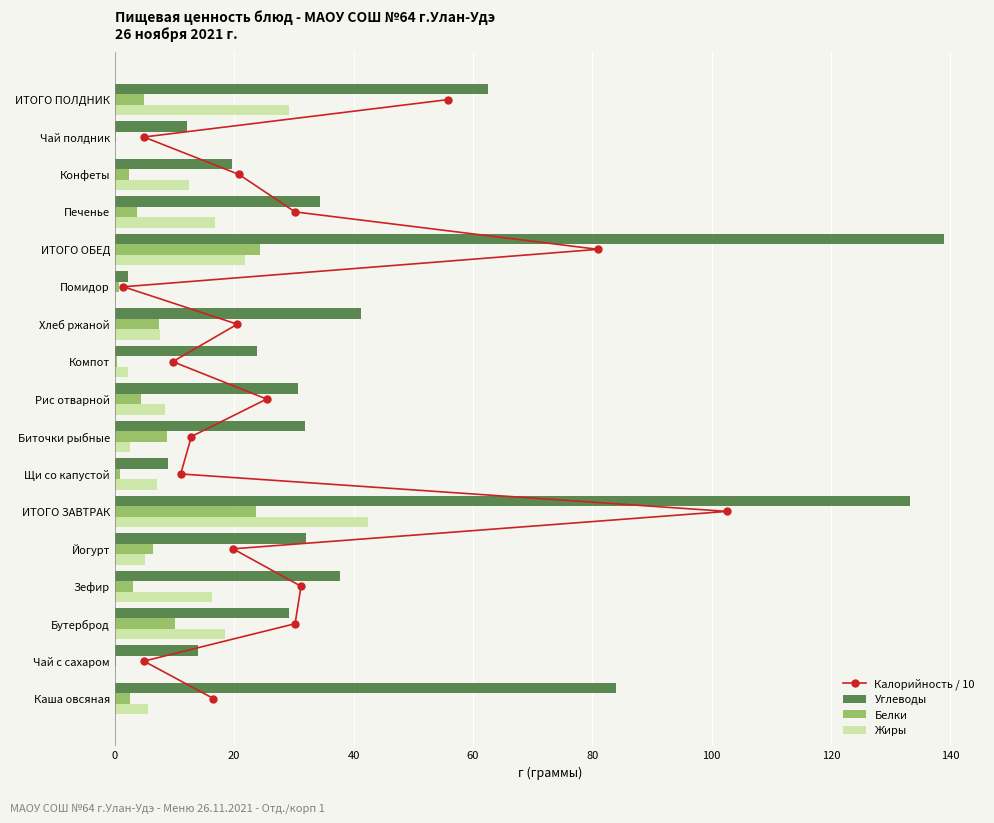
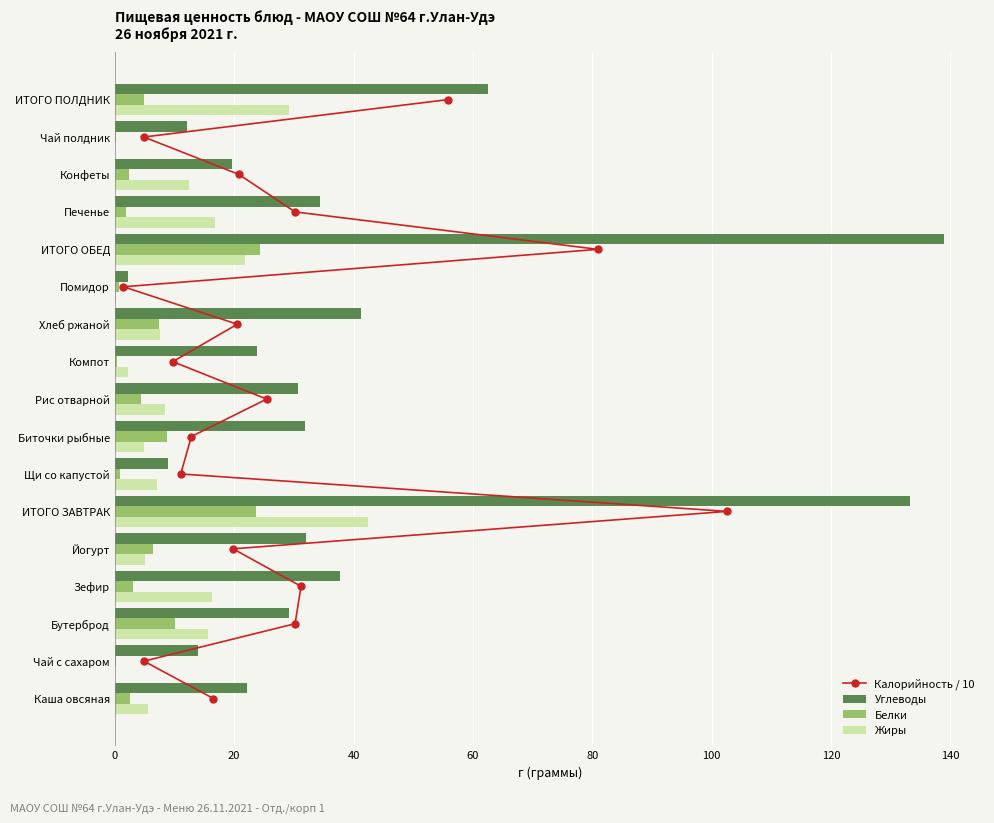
  {
    "Углеводы": {
      "ИТОГО ПОЛДНИК": 63,
      "Чай полдник": 12,
      "Конфеты": 20,
      "Печенье": 34,
      "ИТОГО ОБЕД": 139,
      "Помидор": 2,
      "Хлеб ржаной": 41,
      "Компот": 24,
      "Рис отварной": 31,
      "Биточки рыбные": 32,
      "Щи со капустой": 9,
      "ИТОГО ЗАВТРАК": 133,
      "Йогурт": 32,
      "Зефир": 38,
      "Бутерброд": 29,
      "Чай с сахаром": 14,
-     "Каша овсяная": 84
+     "Каша овсяная": 22
    },
    "Белки": {
      "ИТОГО ПОЛДНИК": 5,
      "Конфеты": 2,
-     "Печенье": 4,
+     "Печенье": 2,
      "ИТОГО ОБЕД": 24,
      "Помидор": 1,
      "Хлеб ржаной": 7,
      "Компот": 0,
      "Рис отварной": 4,
      "Биточки рыбные": 9,
      "Щи со капустой": 1,
      "ИТОГО ЗАВТРАК": 24,
      "Йогурт": 6,
      "Зефир": 3,
      "Бутерброд": 10,
      "Каша овсяная": 3
    },
    "Жиры": {
      "ИТОГО ПОЛДНИК": 29,
      "Чай полдник": 0,
      "Конфеты": 12,
      "Печенье": 17,
      "ИТОГО ОБЕД": 22,
      "Хлеб ржаной": 8,
      "Компот": 2,
      "Рис отварной": 8,
-     "Биточки рыбные": 3,
+     "Биточки рыбные": 5,
      "Щи со капустой": 7,
      "ИТОГО ЗАВТРАК": 42,
      "Йогурт": 5,
      "Зефир": 16,
-     "Бутерброд": 18,
+     "Бутерброд": 16,
      "Чай с сахаром": 0,
      "Каша овсяная": 6
    }
  }
